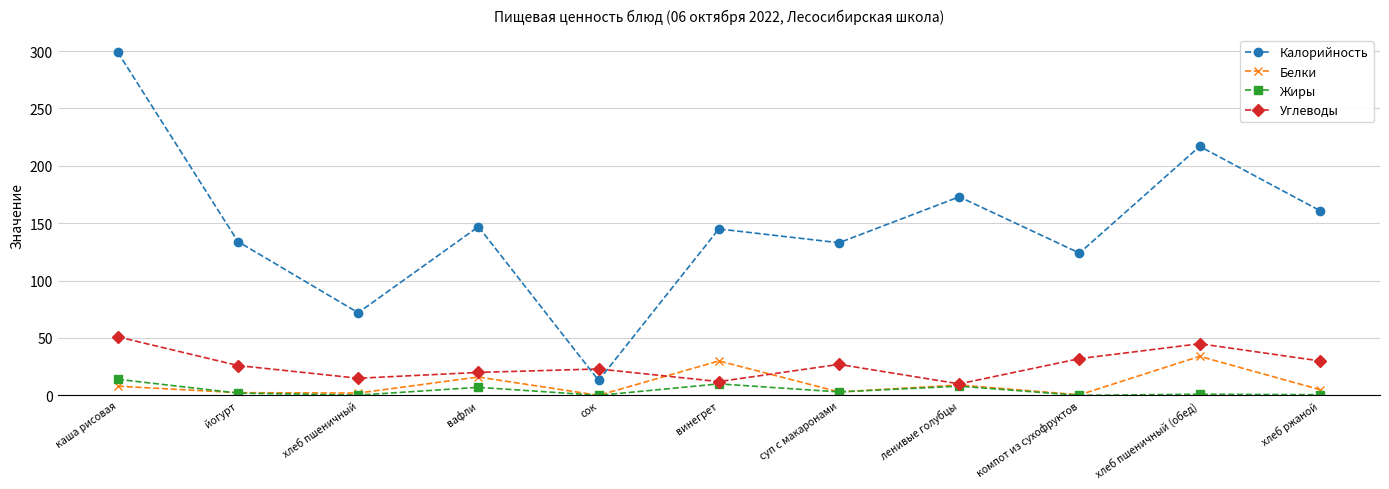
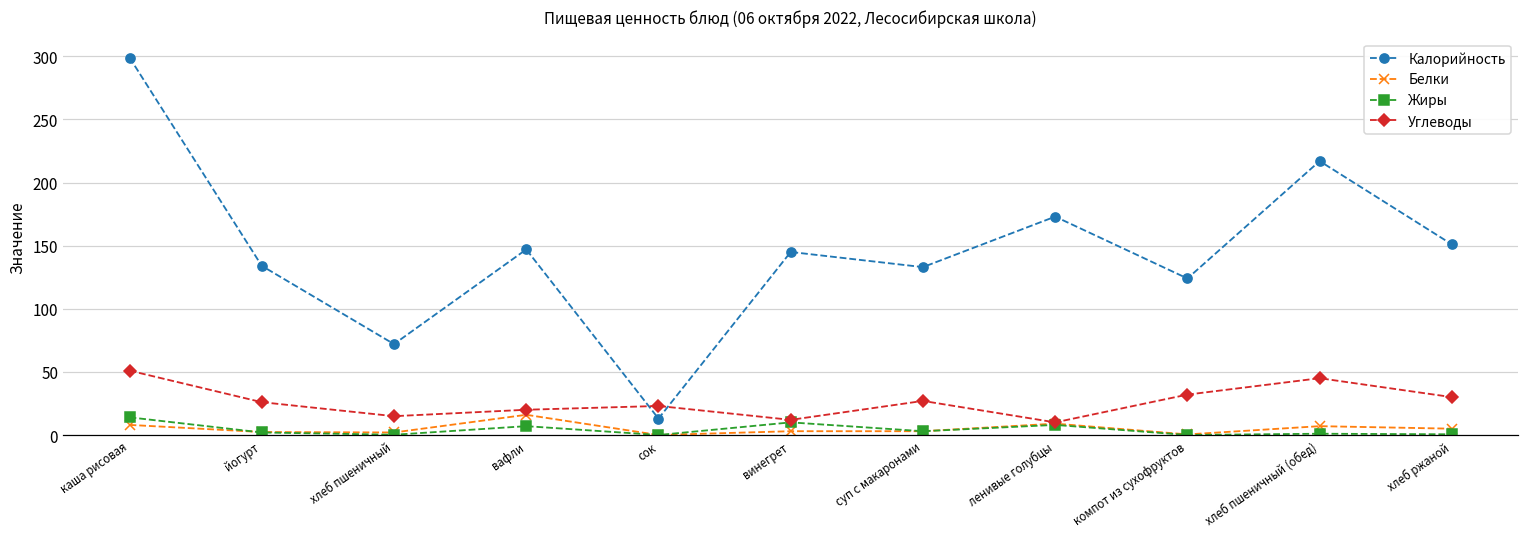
  {
    "Калорийность": {
      "каша рисовая": 299,
      "йогурт": 134,
      "хлеб пшеничный": 72,
      "вафли": 147,
      "сок": 13,
      "винегрет": 145,
      "суп с макаронами": 133,
      "ленивые голубцы": 173,
      "компот из сухофруктов": 124,
      "хлеб пшеничный (обед)": 217,
-     "хлеб ржаной": 161
+     "хлеб ржаной": 151
    },
    "Белки": {
      "каша рисовая": 8,
      "вафли": 16,
-     "винегрет": 30,
-     "хлеб пшеничный (обед)": 34,
+     "винегрет": 3,
+     "хлеб пшеничный (обед)": 7,
      "хлеб ржаной": 5
    },
    "Жиры": {
      "каша рисовая": 14,
      "вафли": 7,
      "хлеб пшеничный (обед)": 1,
      "хлеб ржаной": 1
    },
    "Углеводы": {
      "каша рисовая": 51,
      "йогурт": 26,
      "хлеб пшеничный": 15,
      "вафли": 20,
      "сок": 23,
      "суп с макаронами": 27,
      "компот из сухофруктов": 32,
      "хлеб пшеничный (обед)": 45,
      "хлеб ржаной": 30
    }
  }
